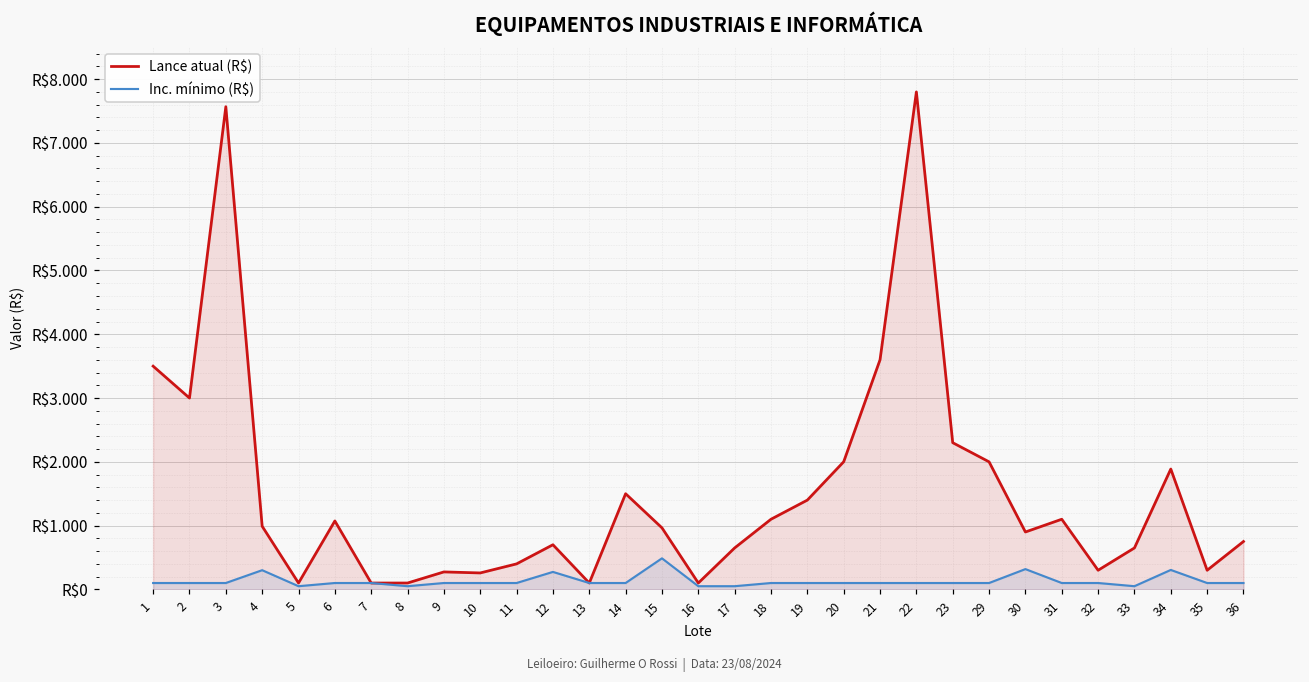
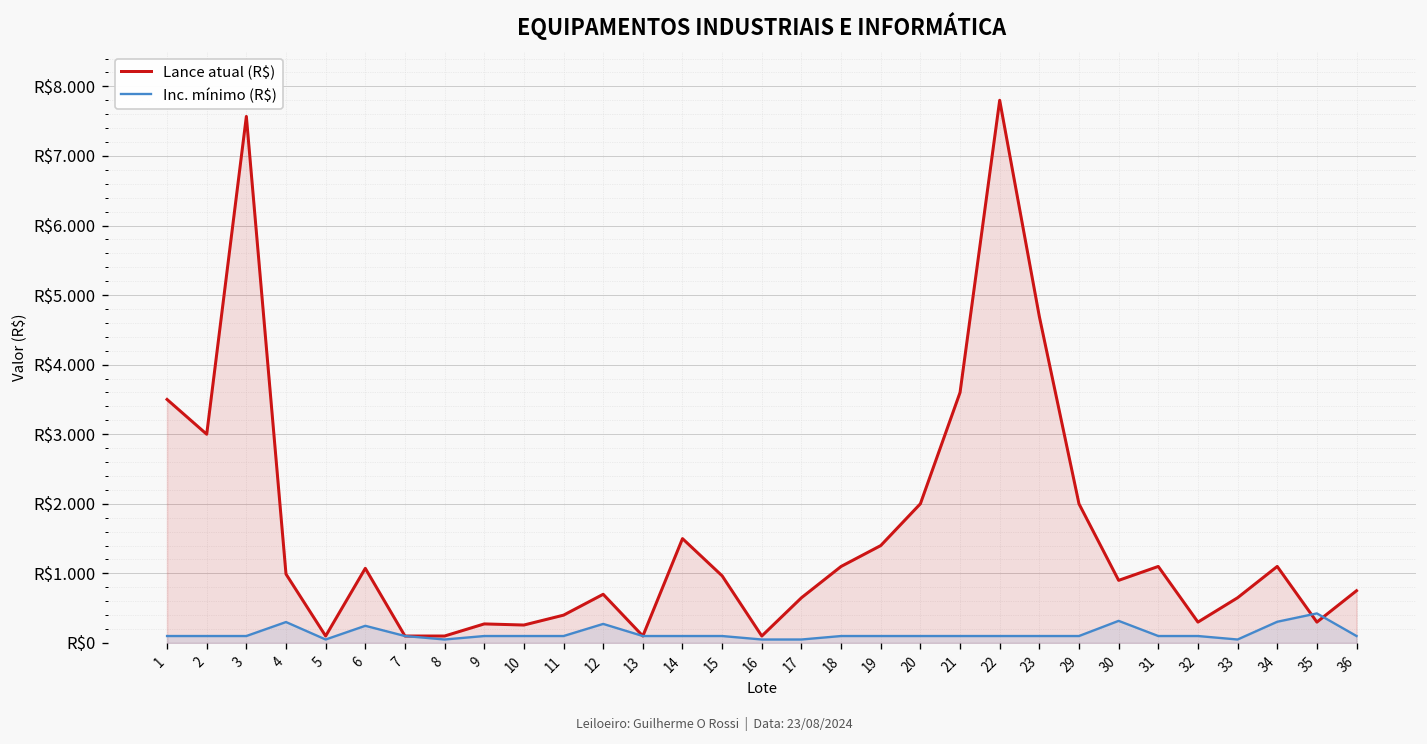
  {
    "Lance atual (R$)": {
      "1": "R$3.5",
      "2": "R$3.0",
      "3": "R$7.6",
      "4": "R$1.0",
      "5": "R$0.1",
      "6": "R$1.1",
      "8": "R$0.1",
      "9": "R$0.3",
      "10": "R$0.3",
      "11": "R$0.4",
      "12": "R$0.7",
      "14": "R$1.5",
      "15": "R$1.0",
      "16": "R$0.1",
      "17": "R$0.7",
      "18": "R$1.1",
      "19": "R$1.4",
      "20": "R$2.0",
      "21": "R$3.6",
      "22": "R$7.8",
-     "23": "R$2.3",
+     "23": "R$4.7",
      "29": "R$2.0",
      "30": "R$0.9",
      "31": "R$1.1",
      "32": "R$0.3",
      "33": "R$0.7",
-     "34": "R$1.9",
+     "34": "R$1.1",
      "35": "R$0.3",
      "36": "R$0.8"
    },
    "Inc. mínimo (R$)": {
      "1": "R$0.1",
      "2": "R$0.1",
      "3": "R$0.1",
      "4": "R$0.3",
      "5": "R$0.1",
-     "6": "R$0.1",
+     "6": "R$0.2",
      "8": "R$0.1",
      "9": "R$0.1",
      "10": "R$0.1",
      "11": "R$0.1",
      "12": "R$0.3",
      "14": "R$0.1",
-     "15": "R$0.5",
+     "15": "R$0.1",
      "16": "R$0.1",
      "17": "R$0.1",
      "18": "R$0.1",
      "19": "R$0.1",
      "20": "R$0.1",
      "21": "R$0.1",
      "22": "R$0.1",
      "23": "R$0.1",
      "29": "R$0.1",
      "30": "R$0.3",
      "31": "R$0.1",
      "32": "R$0.1",
      "33": "R$0.1",
      "34": "R$0.3",
-     "35": "R$0.1",
+     "35": "R$0.4",
      "36": "R$0.1"
    }
  }
